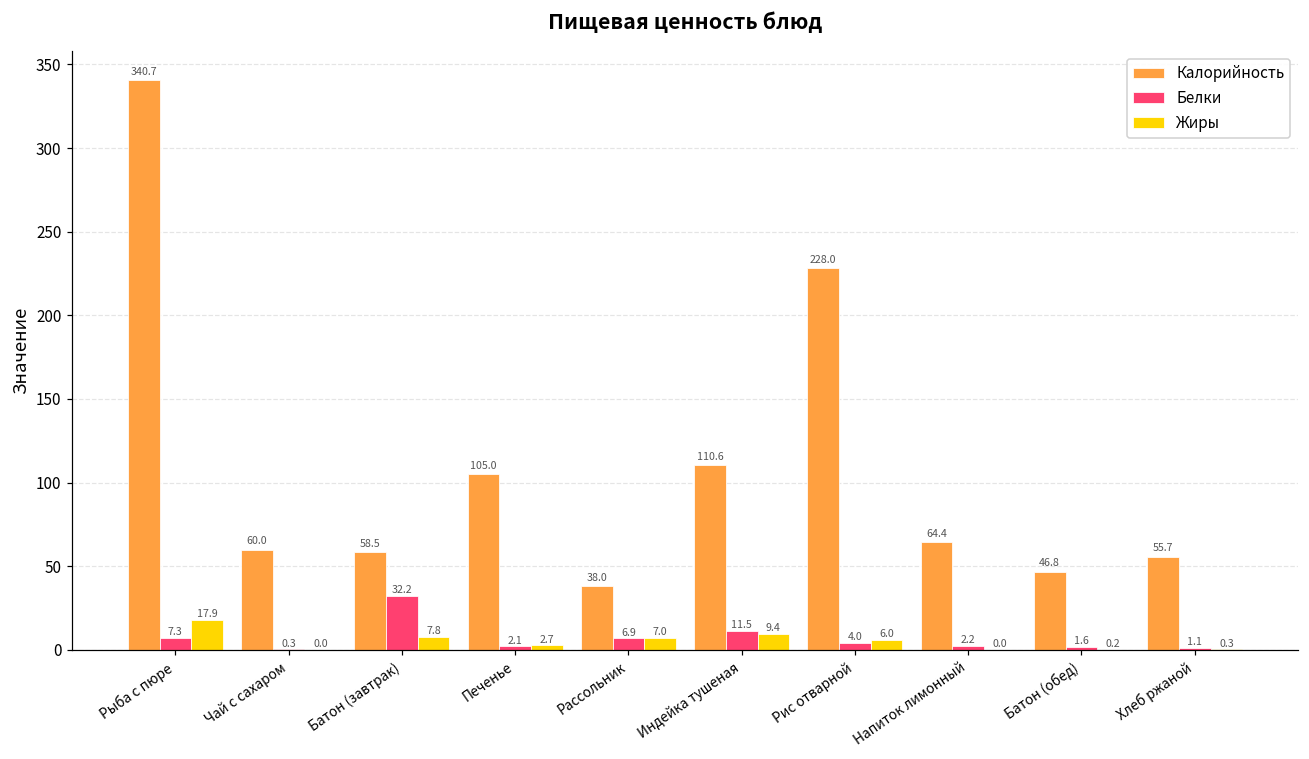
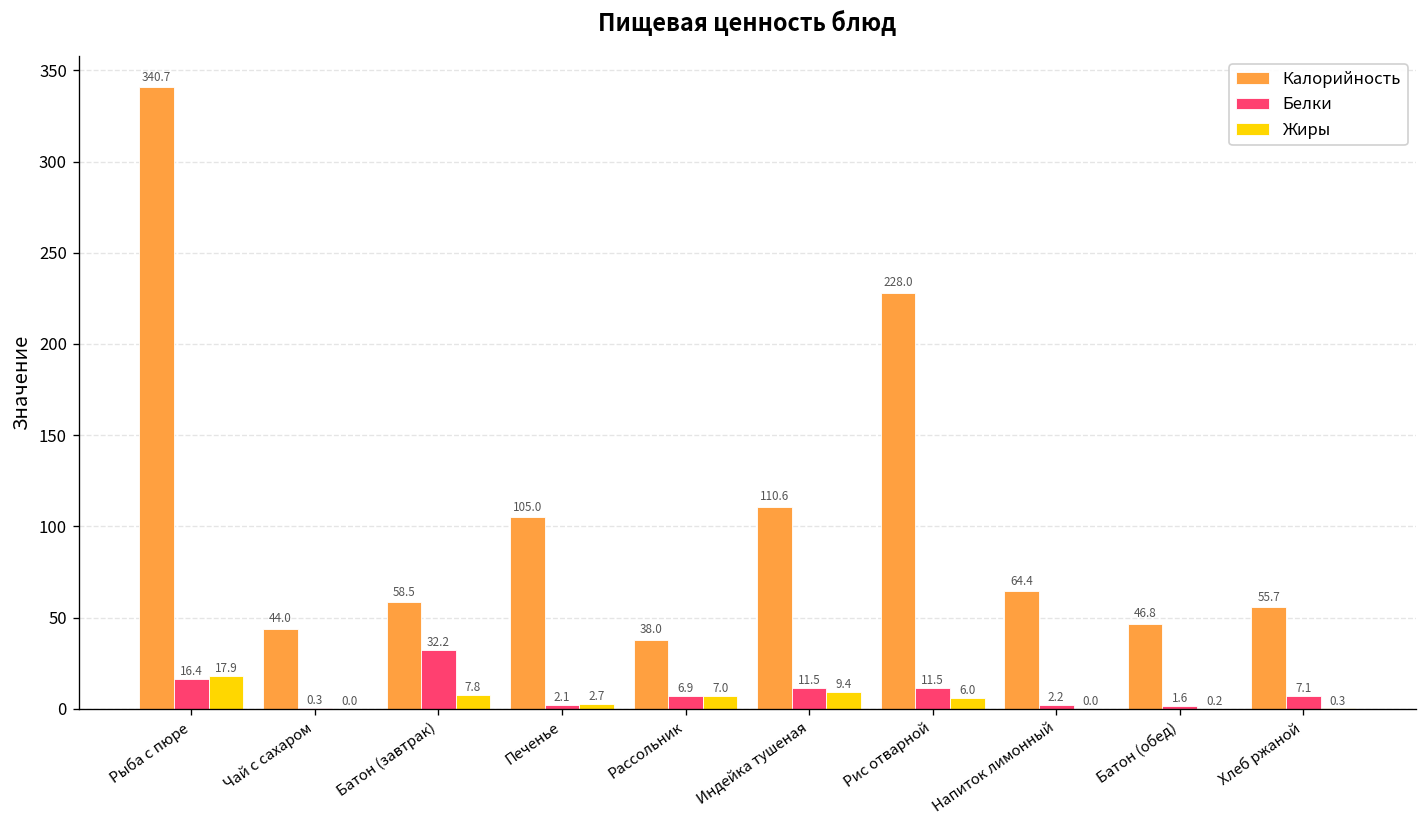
  {
    "Калорийность": {
      "Рыба с пюре": 340.7,
-     "Чай с сахаром": 60.0,
+     "Чай с сахаром": 44.0,
      "Батон (завтрак)": 58.5,
      "Печенье": 105.0,
      "Рассольник": 38.0,
      "Индейка тушеная": 110.6,
      "Рис отварной": 228.0,
      "Напиток лимонный": 64.4,
      "Батон (обед)": 46.8,
      "Хлеб ржаной": 55.7
    },
    "Белки": {
-     "Рыба с пюре": 7.3,
+     "Рыба с пюре": 16.4,
      "Чай с сахаром": 0.3,
      "Батон (завтрак)": 32.2,
      "Печенье": 2.1,
      "Рассольник": 6.9,
      "Индейка тушеная": 11.5,
-     "Рис отварной": 4.0,
+     "Рис отварной": 11.5,
      "Напиток лимонный": 2.2,
      "Батон (обед)": 1.6,
-     "Хлеб ржаной": 1.1
+     "Хлеб ржаной": 7.1
    },
    "Жиры": {
      "Рыба с пюре": 17.9,
      "Чай с сахаром": 0.0,
      "Батон (завтрак)": 7.8,
      "Печенье": 2.7,
      "Рассольник": 7.0,
      "Индейка тушеная": 9.4,
      "Рис отварной": 6.0,
      "Напиток лимонный": 0.0,
      "Батон (обед)": 0.2,
      "Хлеб ржаной": 0.3
    }
  }
